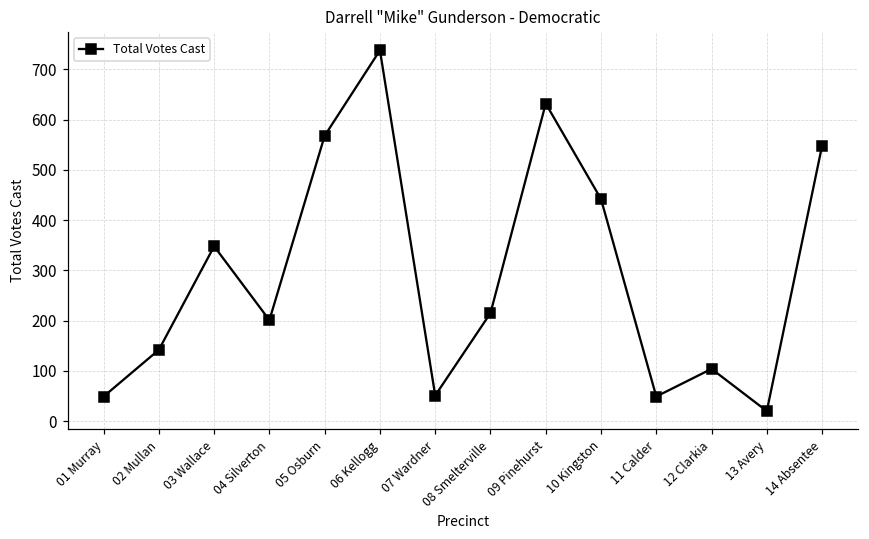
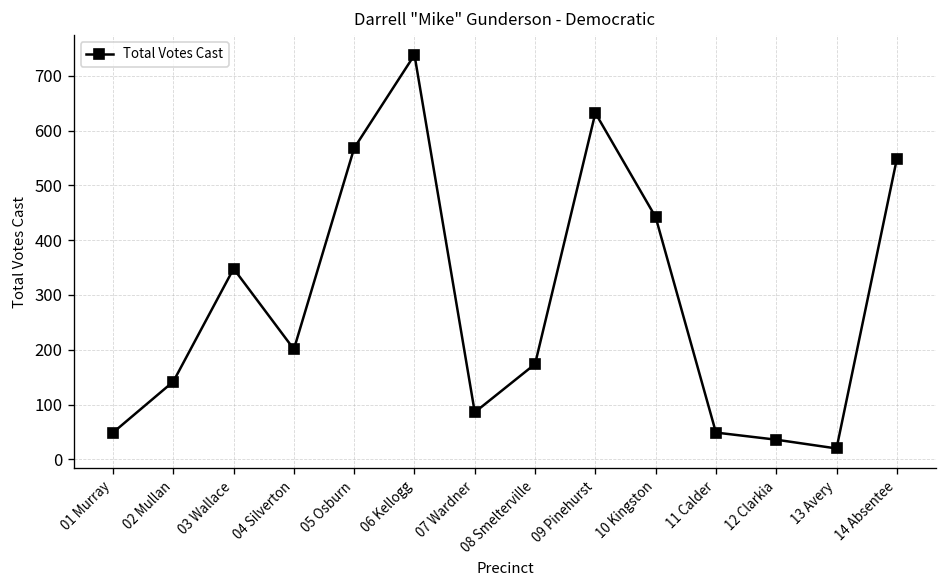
  {
    "01 Murray": 50,
    "02 Mullan": 140,
    "03 Wallace": 350,
    "04 Silverton": 200,
    "05 Osburn": 570,
    "06 Kellogg": 740,
-   "07 Wardner": 50,
-   "08 Smelterville": 220,
+   "07 Wardner": 90,
+   "08 Smelterville": 170,
    "09 Pinehurst": 630,
    "10 Kingston": 440,
    "11 Calder": 50,
-   "12 Clarkia": 100,
+   "12 Clarkia": 40,
    "13 Avery": 20,
    "14 Absentee": 550
  }
